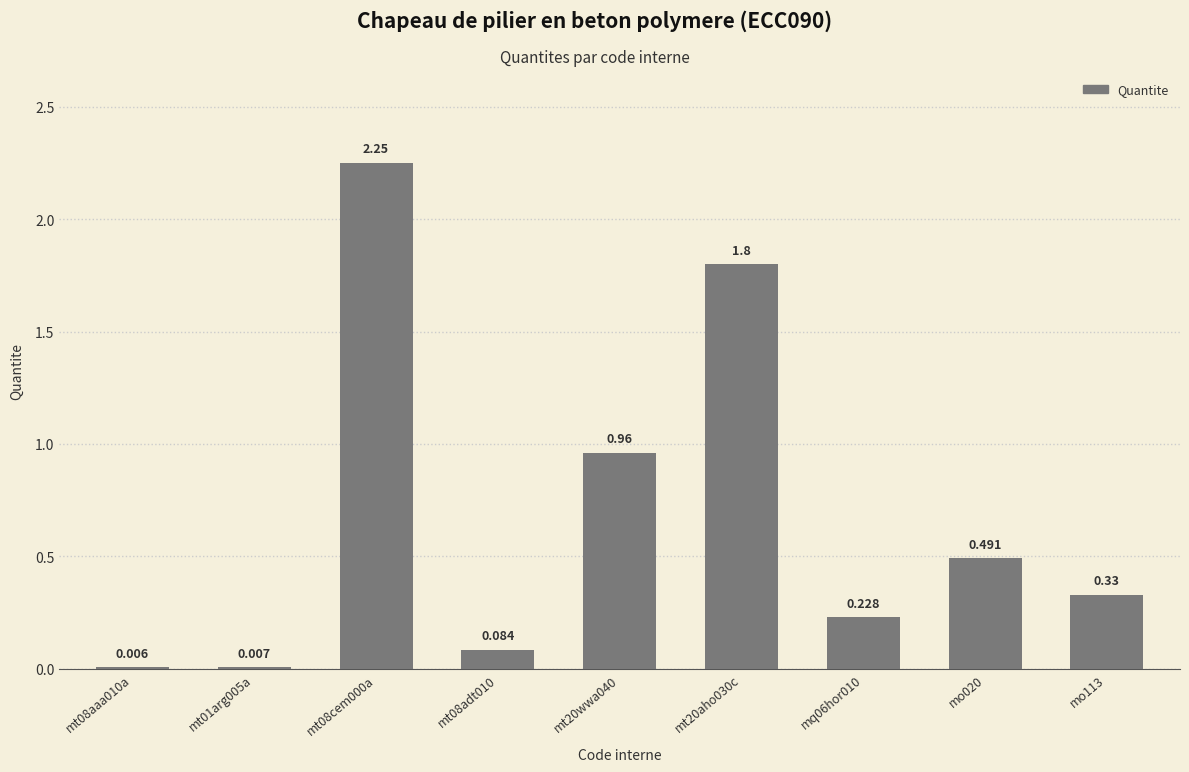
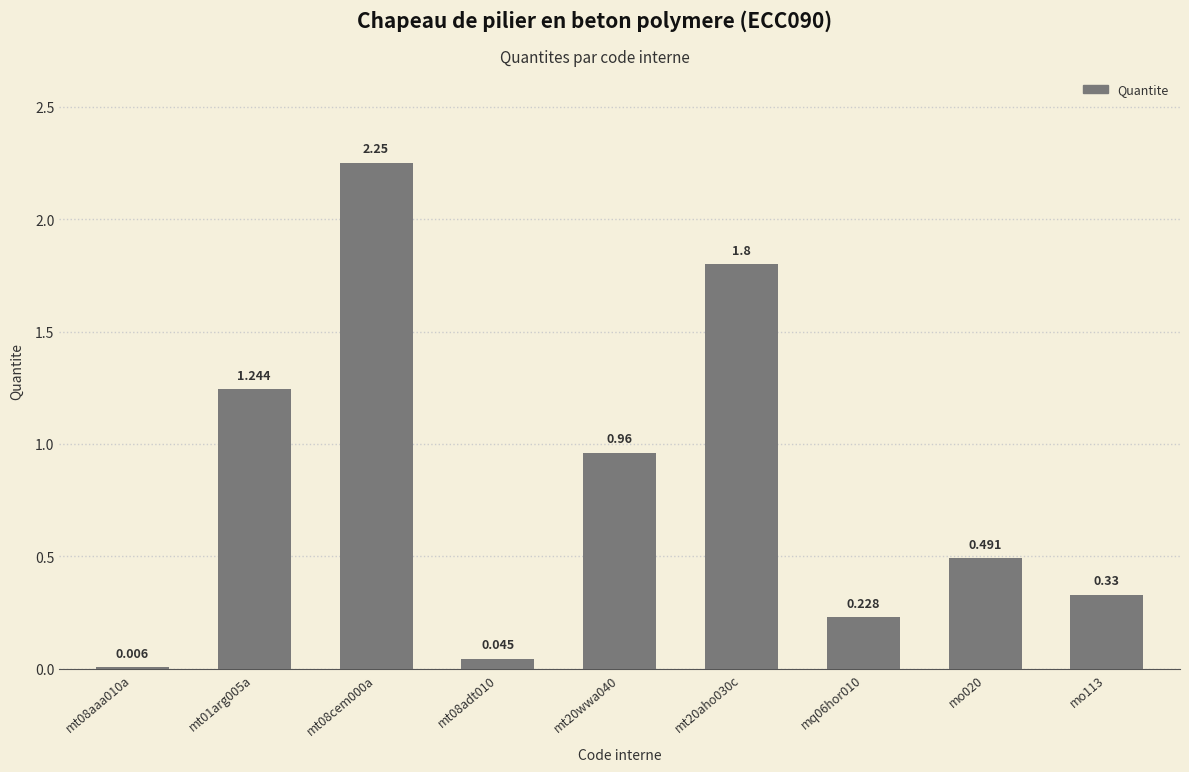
  {
    "mt08aaa010a": 0.006,
-   "mt01arg005a": 0.007,
+   "mt01arg005a": 1.244,
    "mt08cem000a": 2.25,
-   "mt08adt010": 0.084,
+   "mt08adt010": 0.045,
    "mt20wwa040": 0.96,
    "mt20aho030c": 1.8,
    "mq06hor010": 0.228,
    "mo020": 0.491,
    "mo113": 0.33
  }
